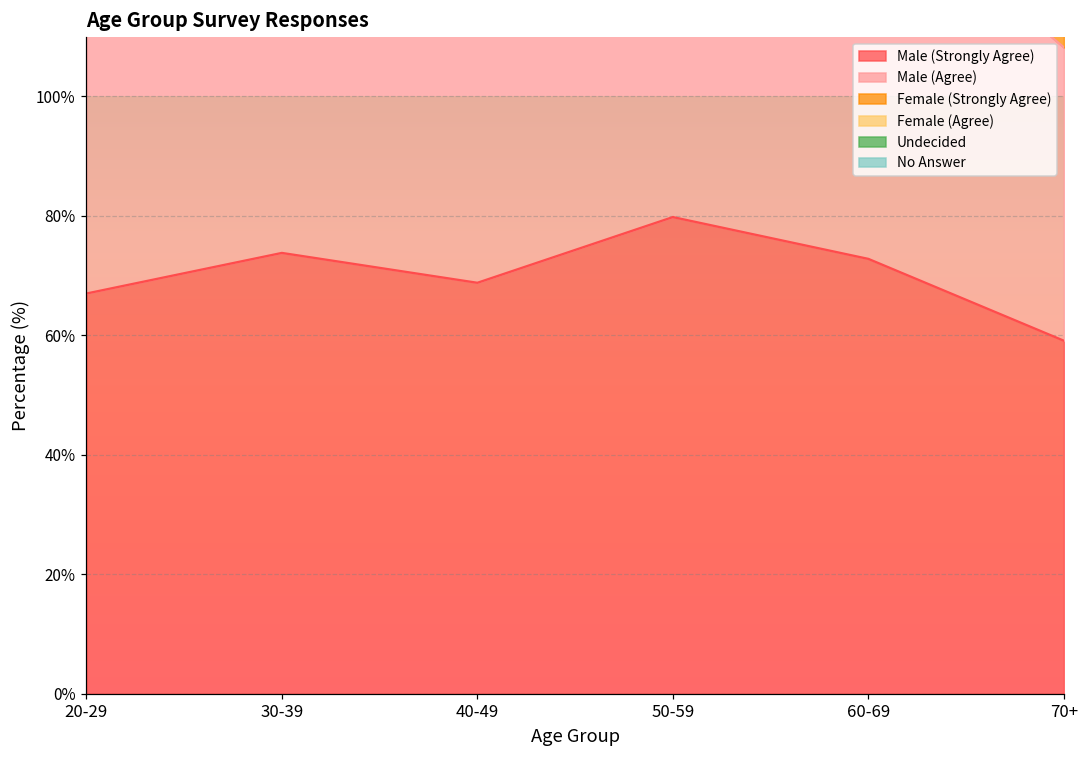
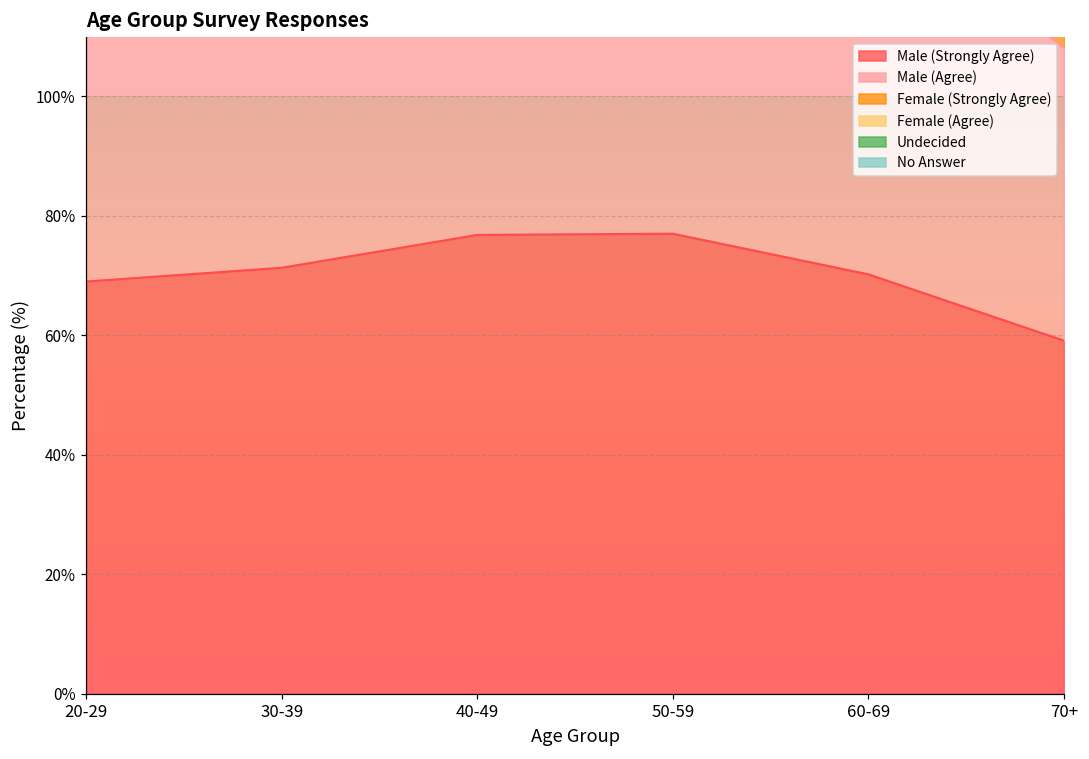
  {
    "Male (Strongly Agree)": {
-     "20-29": "67%",
-     "30-39": "74%",
-     "40-49": "69%",
-     "50-59": "80%",
-     "60-69": "73%",
+     "20-29": "69%",
+     "30-39": "71%",
+     "40-49": "77%",
+     "50-59": "77%",
+     "60-69": "70%",
      "70+": "59%"
    },
    "Male (Agree)": {
      "70+": "49%"
    }
  }
